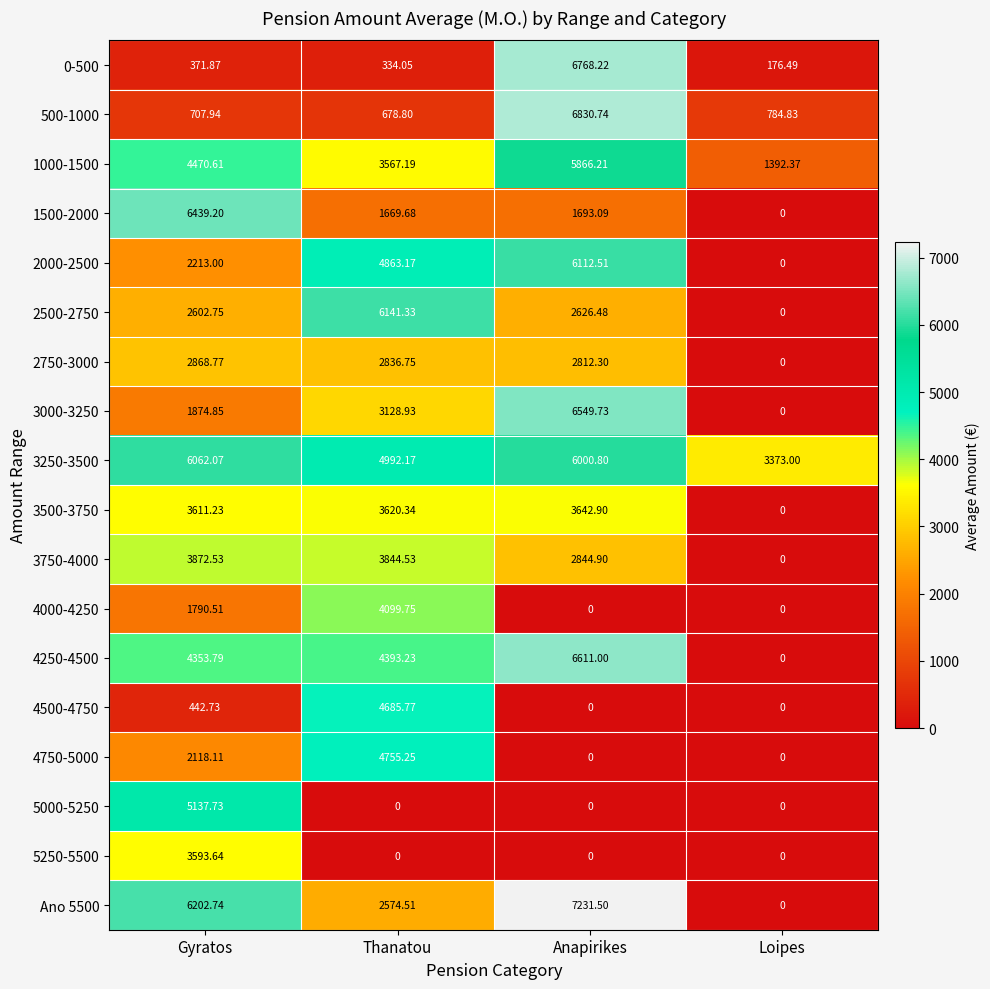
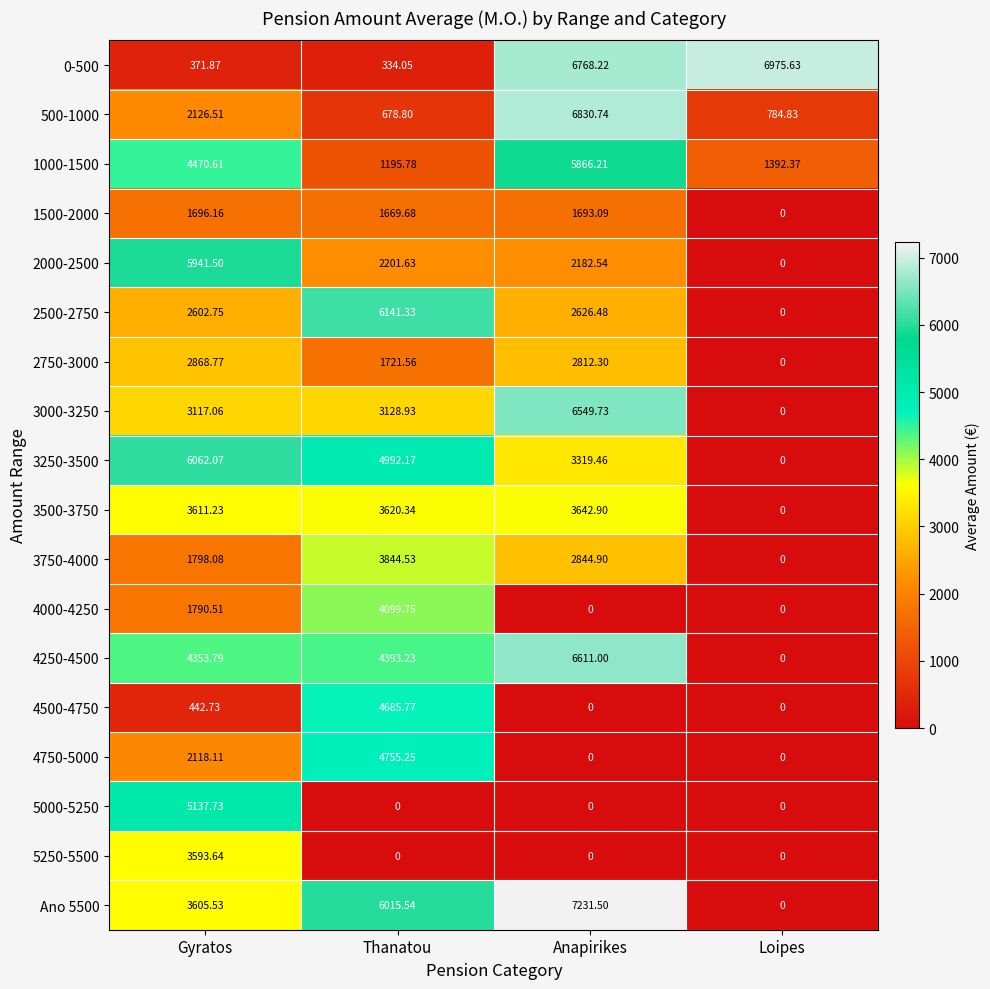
  {
    "0-500": {
      "Gyratos": 371.87,
      "Thanatou": 334.05,
      "Anapirikes": 6768.22,
-     "Loipes": 176.49
+     "Loipes": 6975.63
    },
    "500-1000": {
-     "Gyratos": 707.94,
+     "Gyratos": 2126.51,
      "Thanatou": 678.80,
      "Anapirikes": 6830.74,
      "Loipes": 784.83
    },
    "1000-1500": {
      "Gyratos": 4470.61,
-     "Thanatou": 3567.19,
+     "Thanatou": 1195.78,
      "Anapirikes": 5866.21,
      "Loipes": 1392.37
    },
    "1500-2000": {
-     "Gyratos": 6439.20,
+     "Gyratos": 1696.16,
      "Thanatou": 1669.68,
      "Anapirikes": 1693.09,
      "Loipes": 0
    },
    "2000-2500": {
-     "Gyratos": 2213.00,
-     "Thanatou": 4863.17,
-     "Anapirikes": 6112.51,
+     "Gyratos": 5941.50,
+     "Thanatou": 2201.63,
+     "Anapirikes": 2182.54,
      "Loipes": 0
    },
    "2500-2750": {
      "Gyratos": 2602.75,
      "Thanatou": 6141.33,
      "Anapirikes": 2626.48,
      "Loipes": 0
    },
    "2750-3000": {
      "Gyratos": 2868.77,
-     "Thanatou": 2836.75,
+     "Thanatou": 1721.56,
      "Anapirikes": 2812.30,
      "Loipes": 0
    },
    "3000-3250": {
-     "Gyratos": 1874.85,
+     "Gyratos": 3117.06,
      "Thanatou": 3128.93,
      "Anapirikes": 6549.73,
      "Loipes": 0
    },
    "3250-3500": {
      "Gyratos": 6062.07,
      "Thanatou": 4992.17,
-     "Anapirikes": 6000.80,
-     "Loipes": 3373.00
+     "Anapirikes": 3319.46,
+     "Loipes": 0
    },
    "3500-3750": {
      "Gyratos": 3611.23,
      "Thanatou": 3620.34,
      "Anapirikes": 3642.90,
      "Loipes": 0
    },
    "3750-4000": {
-     "Gyratos": 3872.53,
+     "Gyratos": 1798.08,
      "Thanatou": 3844.53,
      "Anapirikes": 2844.90,
      "Loipes": 0
    },
    "4000-4250": {
      "Gyratos": 1790.51,
      "Thanatou": 4099.75,
      "Anapirikes": 0,
      "Loipes": 0
    },
    "4250-4500": {
      "Gyratos": 4353.79,
      "Thanatou": 4393.23,
      "Anapirikes": 6611.00,
      "Loipes": 0
    },
    "4500-4750": {
      "Gyratos": 442.73,
      "Thanatou": 4685.77,
      "Anapirikes": 0,
      "Loipes": 0
    },
    "4750-5000": {
      "Gyratos": 2118.11,
      "Thanatou": 4755.25,
      "Anapirikes": 0,
      "Loipes": 0
    },
    "5000-5250": {
      "Gyratos": 5137.73,
      "Thanatou": 0,
      "Anapirikes": 0,
      "Loipes": 0
    },
    "5250-5500": {
      "Gyratos": 3593.64,
      "Thanatou": 0,
      "Anapirikes": 0,
      "Loipes": 0
    },
    "Ano 5500": {
-     "Gyratos": 6202.74,
-     "Thanatou": 2574.51,
+     "Gyratos": 3605.53,
+     "Thanatou": 6015.54,
      "Anapirikes": 7231.50,
      "Loipes": 0
    }
  }
